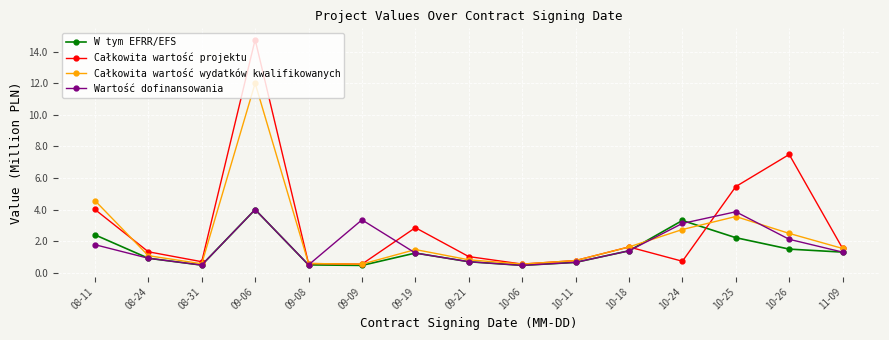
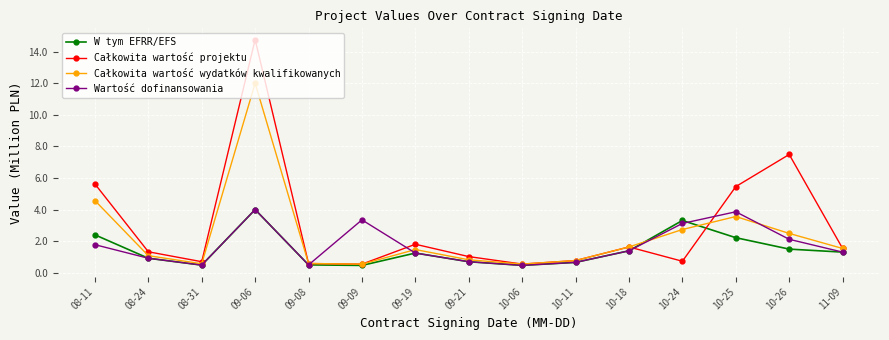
  {
    "W tym EFRR/EFS": {
      "08-11": 2.4,
      "10-24": 3.3,
      "10-25": 2.2,
      "10-26": 1.5
    },
    "Całkowita wartość projektu": {
-     "08-11": 4.0,
+     "08-11": 5.6,
      "08-24": 1.3,
-     "09-19": 2.9,
+     "09-19": 1.8,
      "09-21": 1.0,
      "10-24": 0.7,
      "10-25": 5.5,
      "10-26": 7.5
    },
    "Całkowita wartość wydatków kwalifikowanych": {
      "08-11": 4.6,
      "09-19": 1.5,
      "10-24": 2.7,
      "10-25": 3.6,
      "10-26": 2.5
    },
    "Wartość dofinansowania": {
      "08-11": 1.8,
      "09-09": 3.3,
      "10-24": 3.1,
      "10-25": 3.9,
      "10-26": 2.1
    }
  }
